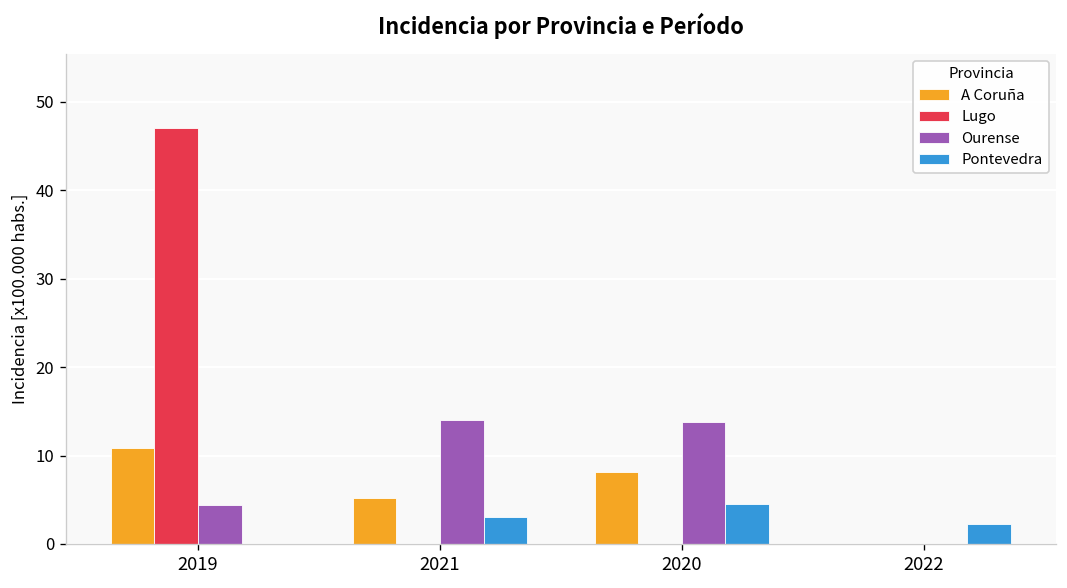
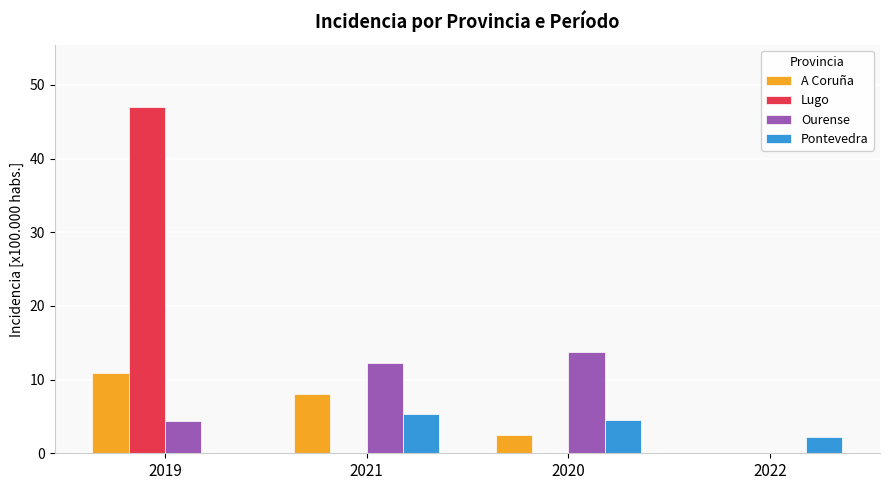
  {
    "A Coruña": {
      "2019": 11,
-     "2021": 5,
-     "2020": 8,
+     "2021": 8,
+     "2020": 3,
      "2022": 0
    },
    "Lugo": {
      "2019": 47,
      "2021": 0,
      "2020": 0,
      "2022": 0
    },
    "Ourense": {
      "2019": 4,
-     "2021": 14,
+     "2021": 12,
      "2020": 14,
      "2022": 0
    },
    "Pontevedra": {
      "2019": 0,
-     "2021": 3,
+     "2021": 5,
      "2020": 5,
      "2022": 2
    }
  }
